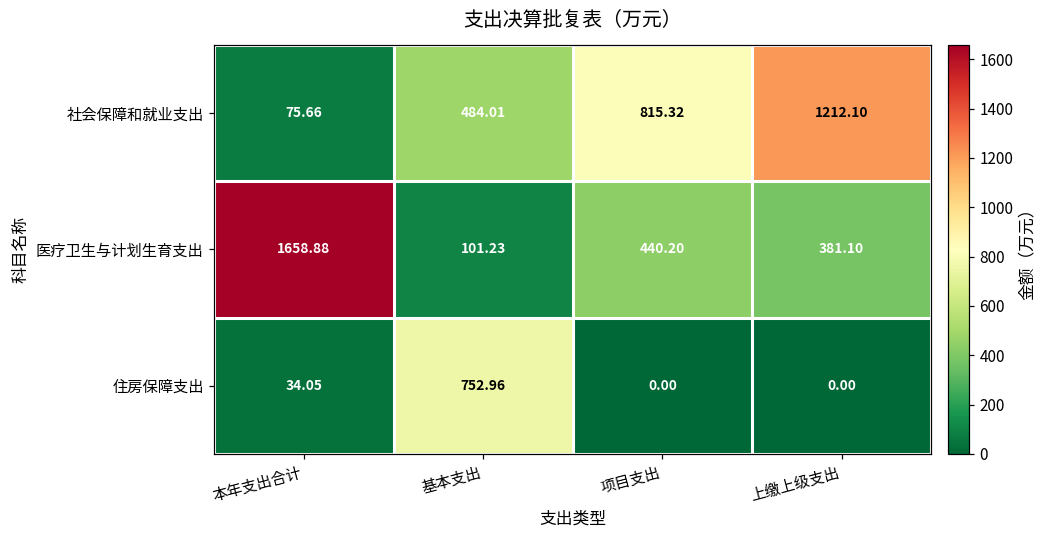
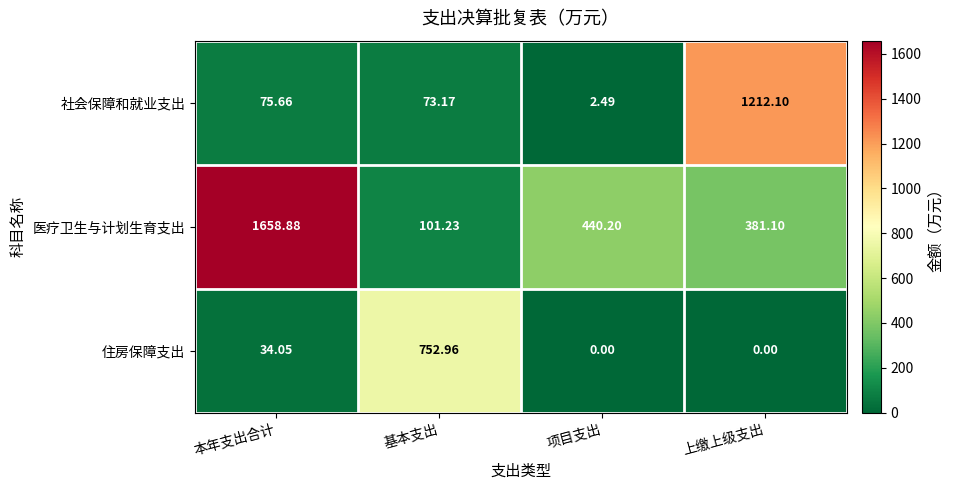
  {
    "社会保障和就业支出": {
      "本年支出合计": 75.66,
-     "基本支出": 484.01,
-     "项目支出": 815.32,
+     "基本支出": 73.17,
+     "项目支出": 2.49,
      "上缴上级支出": 1212.10
    },
    "医疗卫生与计划生育支出": {
      "本年支出合计": 1658.88,
      "基本支出": 101.23,
      "项目支出": 440.20,
      "上缴上级支出": 381.10
    },
    "住房保障支出": {
      "本年支出合计": 34.05,
      "基本支出": 752.96,
      "项目支出": 0.00,
      "上缴上级支出": 0.00
    }
  }
